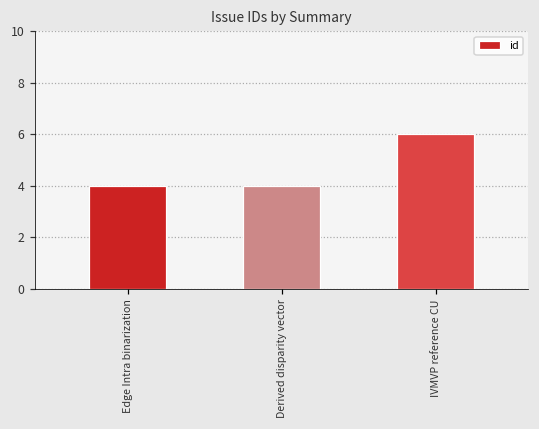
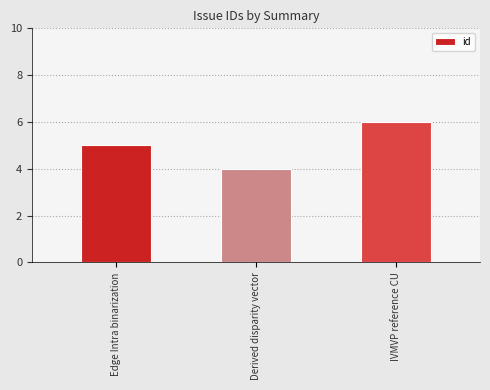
  {
-   "Edge Intra binarization": 4,
+   "Edge Intra binarization": 5,
    "Derived disparity vector": 4,
    "IVMVP reference CU": 6
  }
